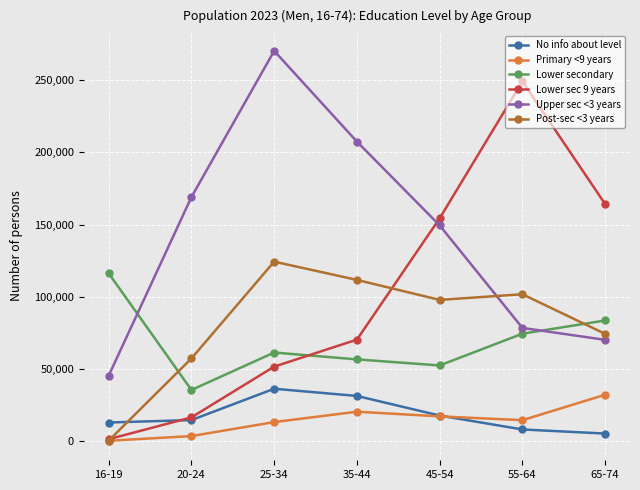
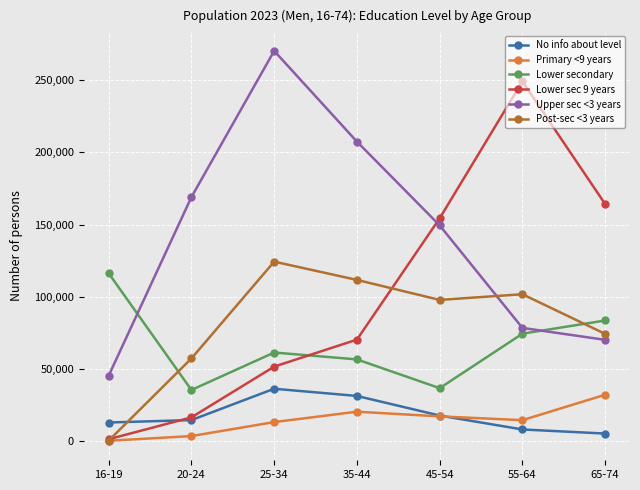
  {
    "No info about level": {
      "16-19": "13,000",
      "20-24": "15,000",
      "25-34": "36,000",
      "35-44": "31,000",
      "55-64": "8,000",
      "65-74": "5,000"
    },
    "Lower secondary": {
      "16-19": "116,000",
      "20-24": "35,000",
      "25-34": "61,000",
      "35-44": "57,000",
-     "45-54": "52,000",
+     "45-54": "37,000",
      "55-64": "74,000",
      "65-74": "84,000"
    },
    "Upper sec <3 years": {
      "16-19": "45,000",
      "20-24": "169,000",
      "25-34": "270,000",
      "35-44": "207,000",
      "45-54": "149,000",
      "55-64": "78,000",
      "65-74": "70,000"
    }
  }
